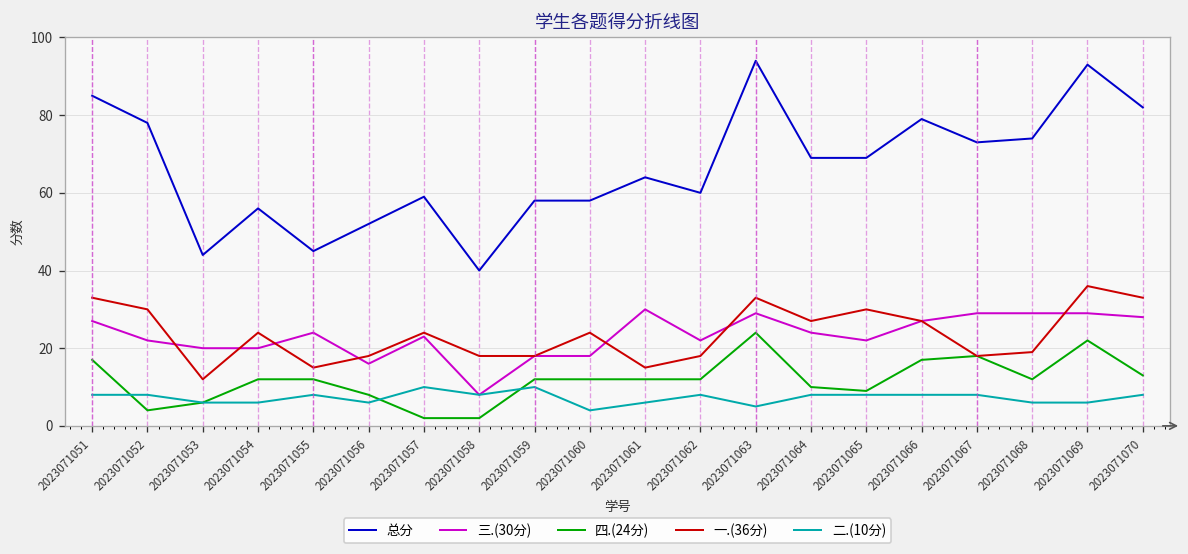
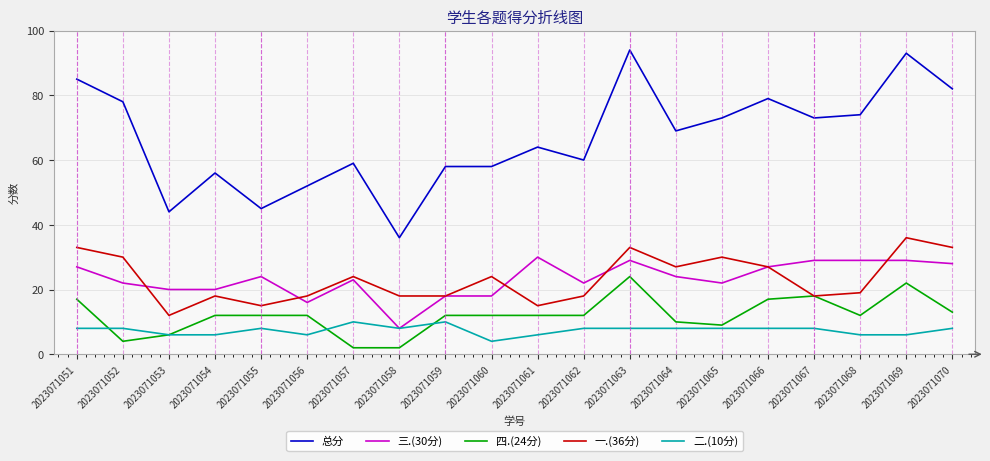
  {
    "总分": {
      "2023071051": 85,
      "2023071052": 78,
      "2023071053": 44,
      "2023071054": 56,
      "2023071055": 45,
      "2023071056": 52,
      "2023071057": 59,
-     "2023071058": 40,
+     "2023071058": 36,
      "2023071059": 58,
      "2023071060": 58,
      "2023071061": 64,
      "2023071062": 60,
      "2023071063": 94,
      "2023071064": 69,
-     "2023071065": 69,
+     "2023071065": 73,
      "2023071066": 79,
      "2023071067": 73,
      "2023071068": 74,
      "2023071069": 93,
      "2023071070": 82
    },
    "三.(30分)": {
      "2023071051": 27,
      "2023071052": 22,
      "2023071053": 20,
      "2023071054": 20,
      "2023071055": 24,
      "2023071056": 16,
      "2023071057": 23,
      "2023071060": 18,
      "2023071061": 30,
      "2023071062": 22,
      "2023071063": 29,
      "2023071064": 24,
      "2023071065": 22,
      "2023071067": 29,
      "2023071068": 29,
      "2023071069": 29,
      "2023071070": 28
    },
    "四.(24分)": {
      "2023071051": 17,
      "2023071052": 4,
      "2023071054": 12,
      "2023071055": 12,
-     "2023071056": 8,
+     "2023071056": 12,
      "2023071057": 2,
      "2023071058": 2,
      "2023071059": 12,
      "2023071060": 12,
      "2023071061": 12,
      "2023071062": 12,
      "2023071063": 24,
      "2023071064": 10,
      "2023071065": 9,
      "2023071066": 17,
      "2023071068": 12,
      "2023071069": 22,
      "2023071070": 13
    },
    "一.(36分)": {
      "2023071051": 33,
      "2023071052": 30,
      "2023071053": 12,
-     "2023071054": 24,
+     "2023071054": 18,
      "2023071055": 15,
      "2023071056": 18,
      "2023071057": 24,
      "2023071058": 18,
      "2023071060": 24,
      "2023071061": 15,
      "2023071062": 18,
      "2023071063": 33,
      "2023071064": 27,
      "2023071065": 30,
      "2023071068": 19,
      "2023071069": 36,
      "2023071070": 33
    },
    "二.(10分)": {
      "2023071051": 8,
      "2023071052": 8,
      "2023071054": 6,
      "2023071055": 8,
      "2023071056": 6,
      "2023071057": 10,
      "2023071059": 10,
      "2023071060": 4,
      "2023071061": 6,
      "2023071062": 8,
-     "2023071063": 5,
+     "2023071063": 8,
      "2023071064": 8,
      "2023071065": 8,
      "2023071066": 8,
      "2023071067": 8,
      "2023071068": 6,
      "2023071069": 6,
      "2023071070": 8
    }
  }
